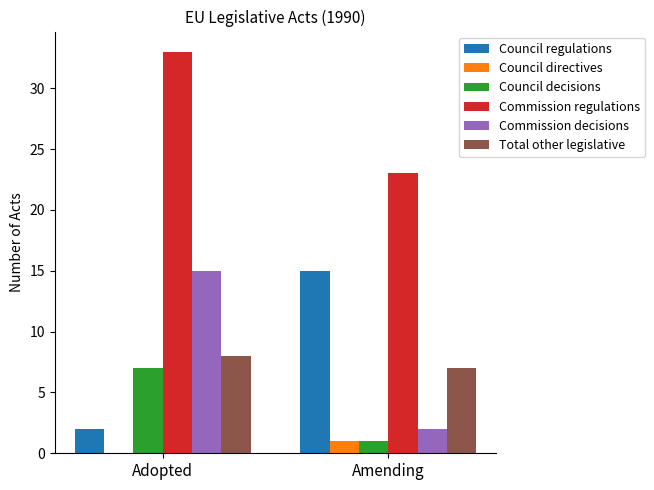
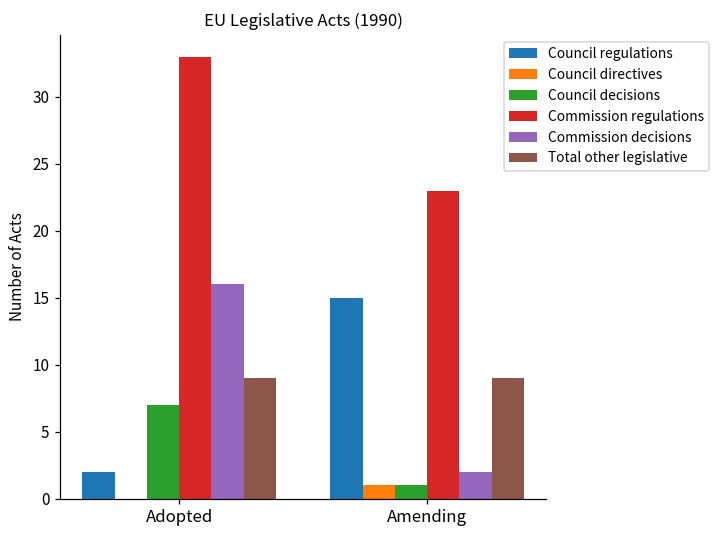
  {
    "Council regulations": {
      "Adopted": 2,
      "Amending": 15
    },
    "Council directives": {
      "Adopted": 0,
      "Amending": 1
    },
    "Council decisions": {
      "Adopted": 7,
      "Amending": 1
    },
    "Commission regulations": {
      "Adopted": 33,
      "Amending": 23
    },
    "Commission decisions": {
-     "Adopted": 15,
+     "Adopted": 16,
      "Amending": 2
    },
    "Total other legislative": {
-     "Adopted": 8,
-     "Amending": 7
+     "Adopted": 9,
+     "Amending": 9
    }
  }
